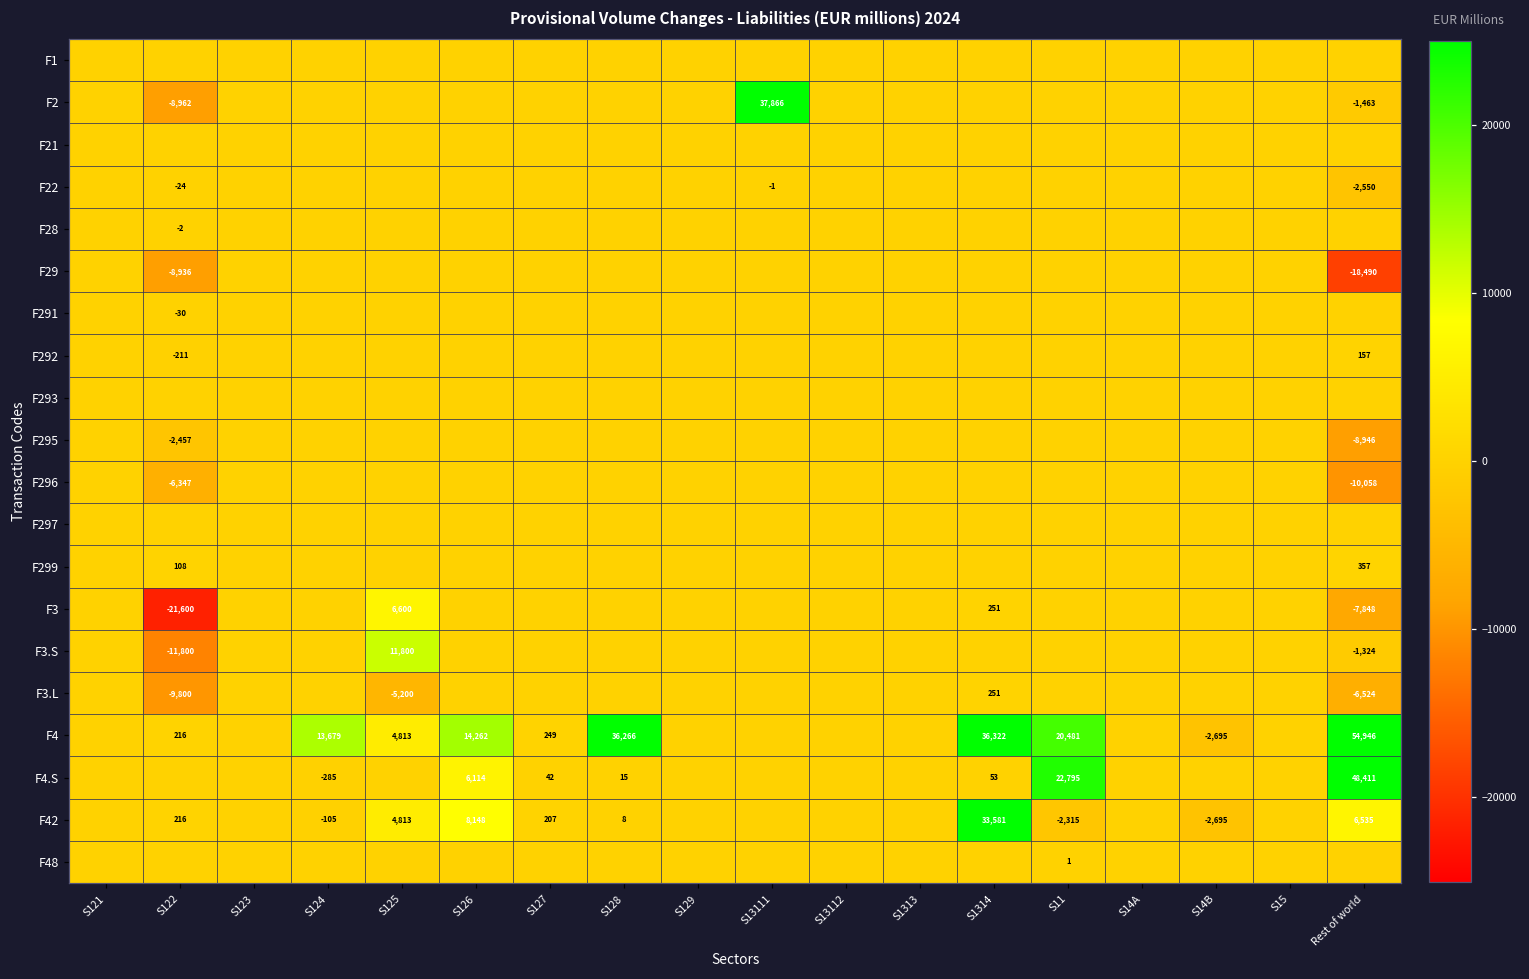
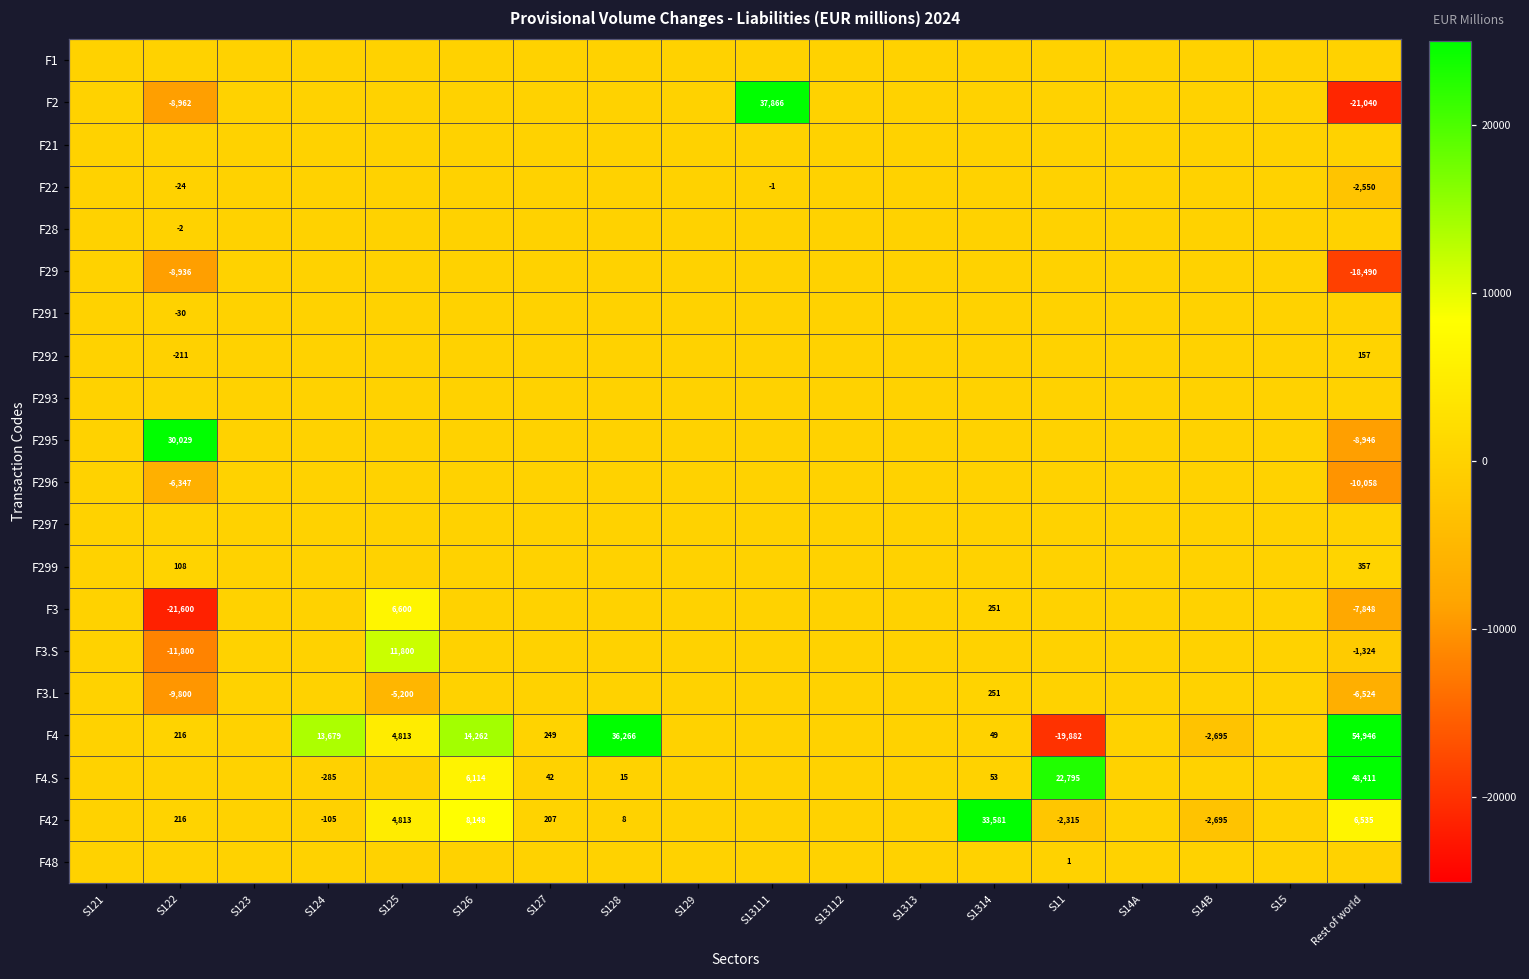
  {
    "F2": {
      "S122": "-8,962",
      "S13111": "37,866",
-     "Rest of world": "-1,463"
+     "Rest of world": "-21,040"
    },
    "F22": {
      "S122": "-24",
      "S13111": "-1",
      "Rest of world": "-2,550"
    },
    "F28": {
      "S122": "-2"
    },
    "F29": {
      "S122": "-8,936",
      "Rest of world": "-18,490"
    },
    "F291": {
      "S122": "-30"
    },
    "F292": {
      "S122": "-211",
      "Rest of world": "157"
    },
    "F295": {
-     "S122": "-2,457",
+     "S122": "30,029",
      "Rest of world": "-8,946"
    },
    "F296": {
      "S122": "-6,347",
      "Rest of world": "-10,058"
    },
    "F299": {
      "S122": "108",
      "Rest of world": "357"
    },
    "F3": {
      "S122": "-21,600",
      "S125": "6,600",
      "S1314": "251",
      "Rest of world": "-7,848"
    },
    "F3.S": {
      "S122": "-11,800",
      "S125": "11,800",
      "Rest of world": "-1,324"
    },
    "F3.L": {
      "S122": "-9,800",
      "S125": "-5,200",
      "S1314": "251",
      "Rest of world": "-6,524"
    },
    "F4": {
      "S122": "216",
      "S124": "13,679",
      "S125": "4,813",
      "S126": "14,262",
      "S127": "249",
      "S128": "36,266",
-     "S1314": "36,322",
-     "S11": "20,481",
+     "S1314": "49",
+     "S11": "-19,882",
      "S14B": "-2,695",
      "Rest of world": "54,946"
    },
    "F4.S": {
      "S124": "-285",
      "S126": "6,114",
      "S127": "42",
      "S128": "15",
      "S1314": "53",
      "S11": "22,795",
      "Rest of world": "48,411"
    },
    "F42": {
      "S122": "216",
      "S124": "-105",
      "S125": "4,813",
      "S126": "8,148",
      "S127": "207",
      "S128": "8",
      "S1314": "33,581",
      "S11": "-2,315",
      "S14B": "-2,695",
      "Rest of world": "6,535"
    },
    "F48": {
      "S11": "1"
    }
  }
